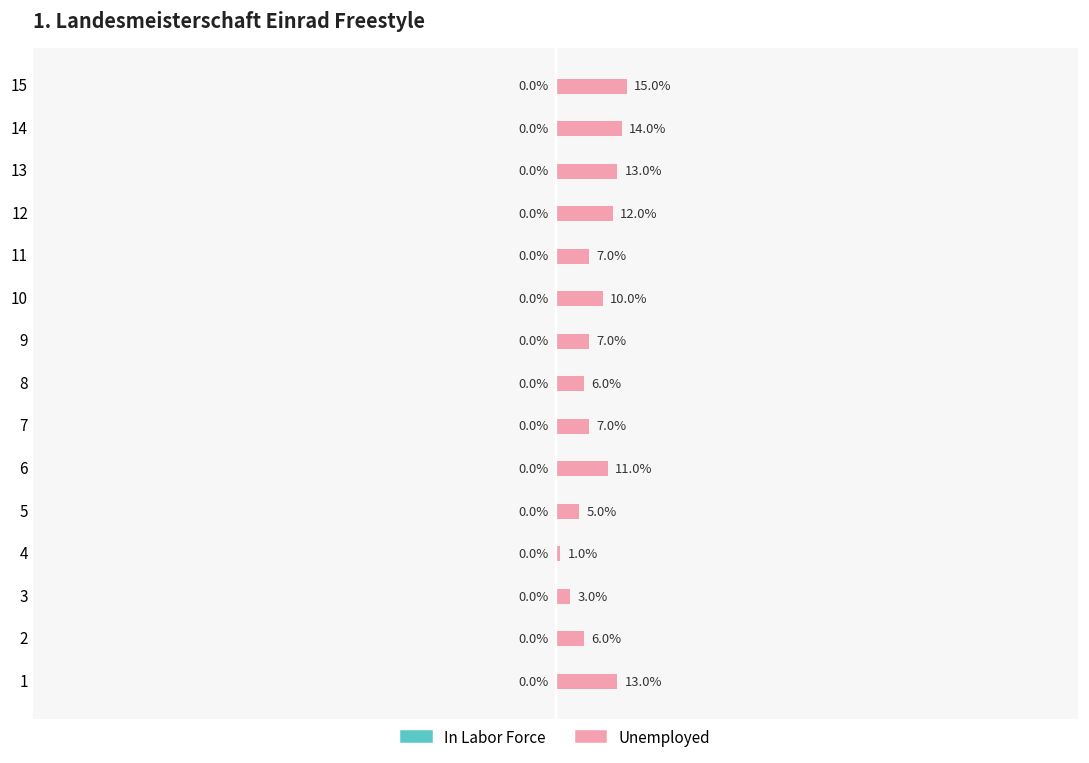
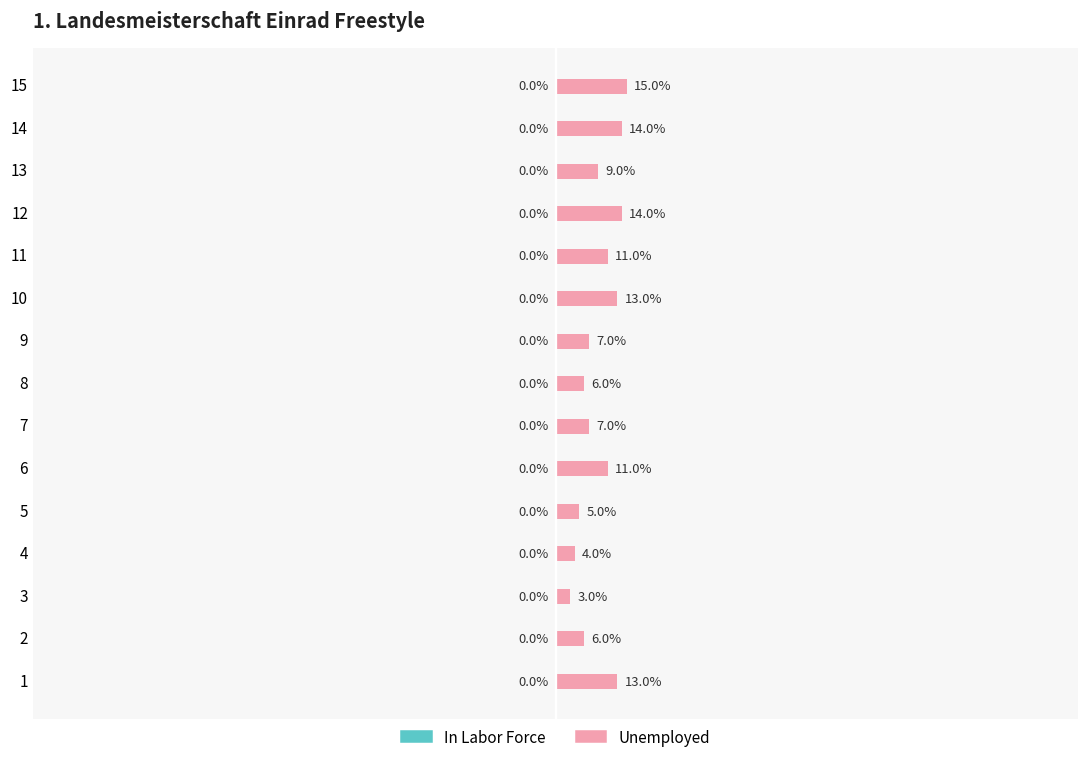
  {
    "In Labor Force": {
      "15": "0.0%",
      "14": "0.0%",
      "13": "0.0%",
      "12": "0.0%",
      "11": "0.0%",
      "10": "0.0%",
      "9": "0.0%",
      "8": "0.0%",
      "7": "0.0%",
      "6": "0.0%",
      "5": "0.0%",
      "4": "0.0%",
      "3": "0.0%",
      "2": "0.0%",
      "1": "0.0%"
    },
    "Unemployed": {
      "15": "15.0%",
      "14": "14.0%",
-     "13": "13.0%",
-     "12": "12.0%",
-     "11": "7.0%",
-     "10": "10.0%",
+     "13": "9.0%",
+     "12": "14.0%",
+     "11": "11.0%",
+     "10": "13.0%",
      "9": "7.0%",
      "8": "6.0%",
      "7": "7.0%",
      "6": "11.0%",
      "5": "5.0%",
-     "4": "1.0%",
+     "4": "4.0%",
      "3": "3.0%",
      "2": "6.0%",
      "1": "13.0%"
    }
  }
